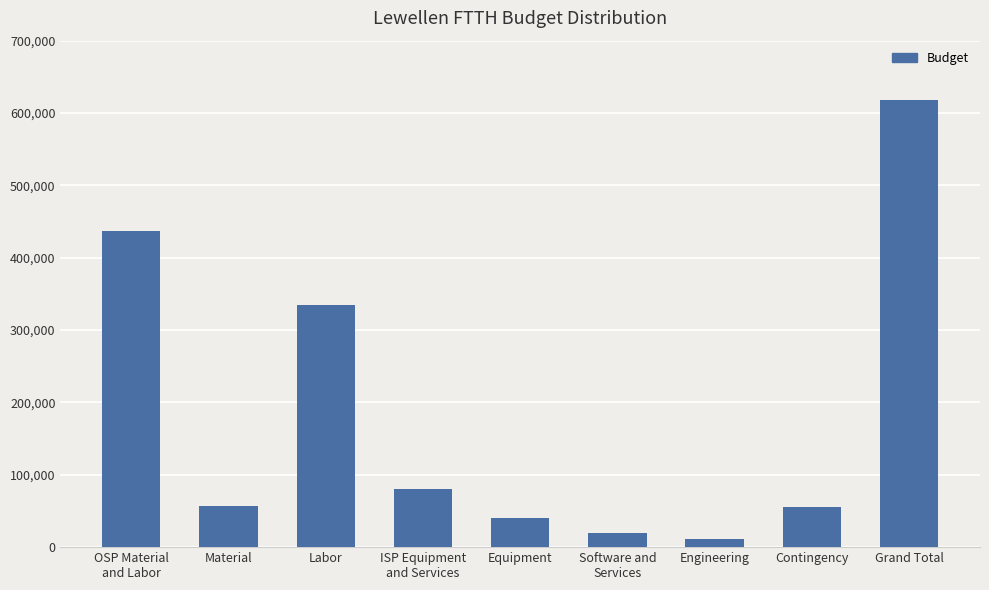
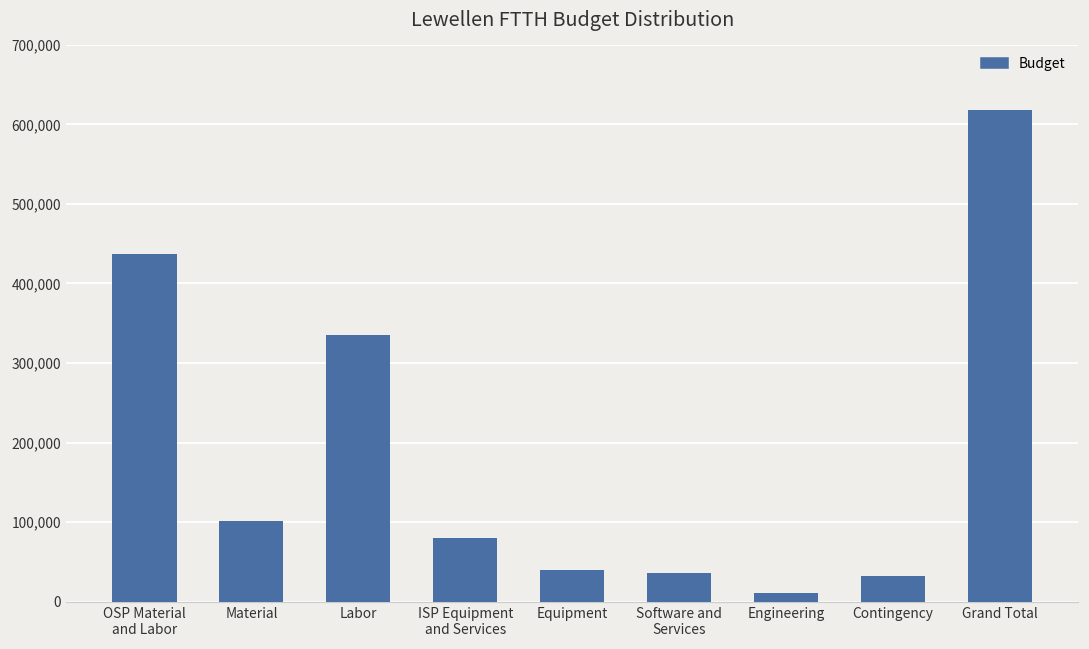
  {
    "OSP Material and Labor": "440,000",
-   "Material": "60,000",
+   "Material": "100,000",
    "Labor": "340,000",
    "ISP Equipment and Services": "80,000",
    "Equipment": "40,000",
-   "Software and Services": "20,000",
+   "Software and Services": "40,000",
    "Engineering": "10,000",
-   "Contingency": "60,000",
+   "Contingency": "30,000",
    "Grand Total": "620,000"
  }
